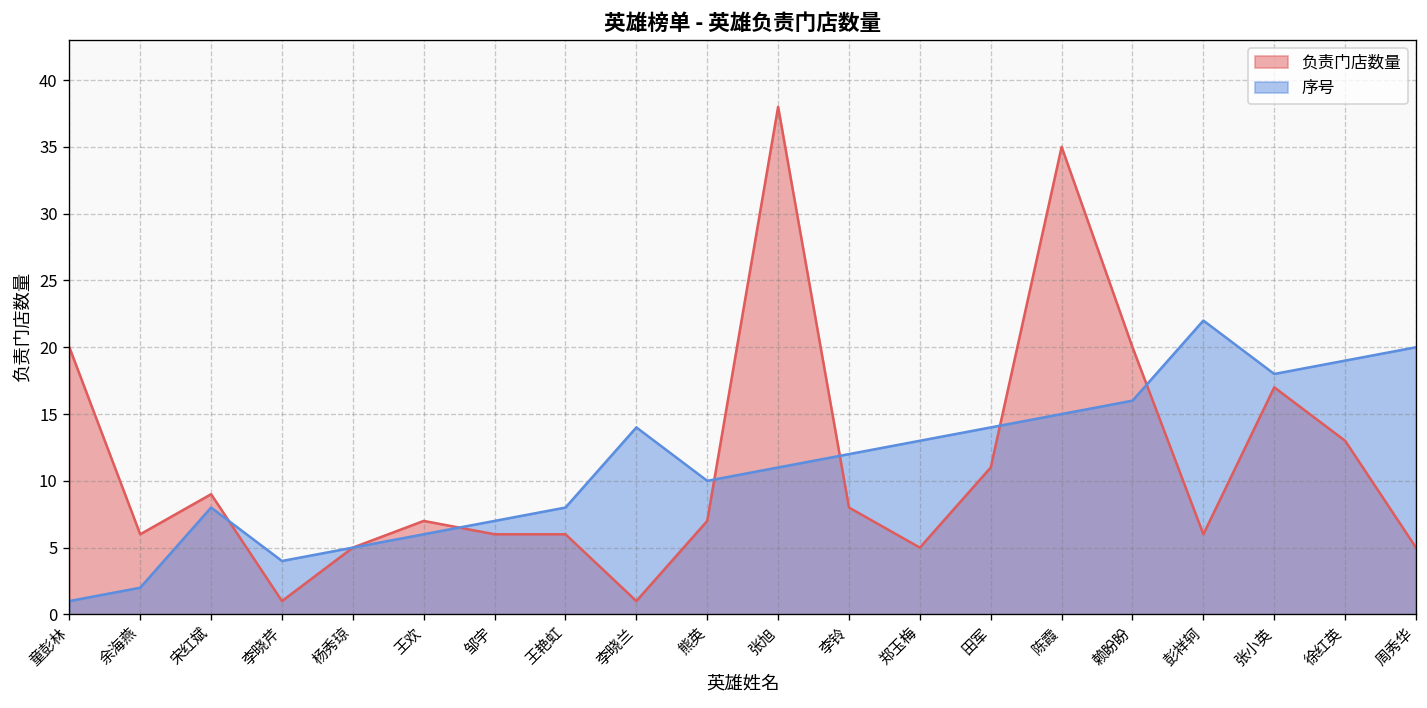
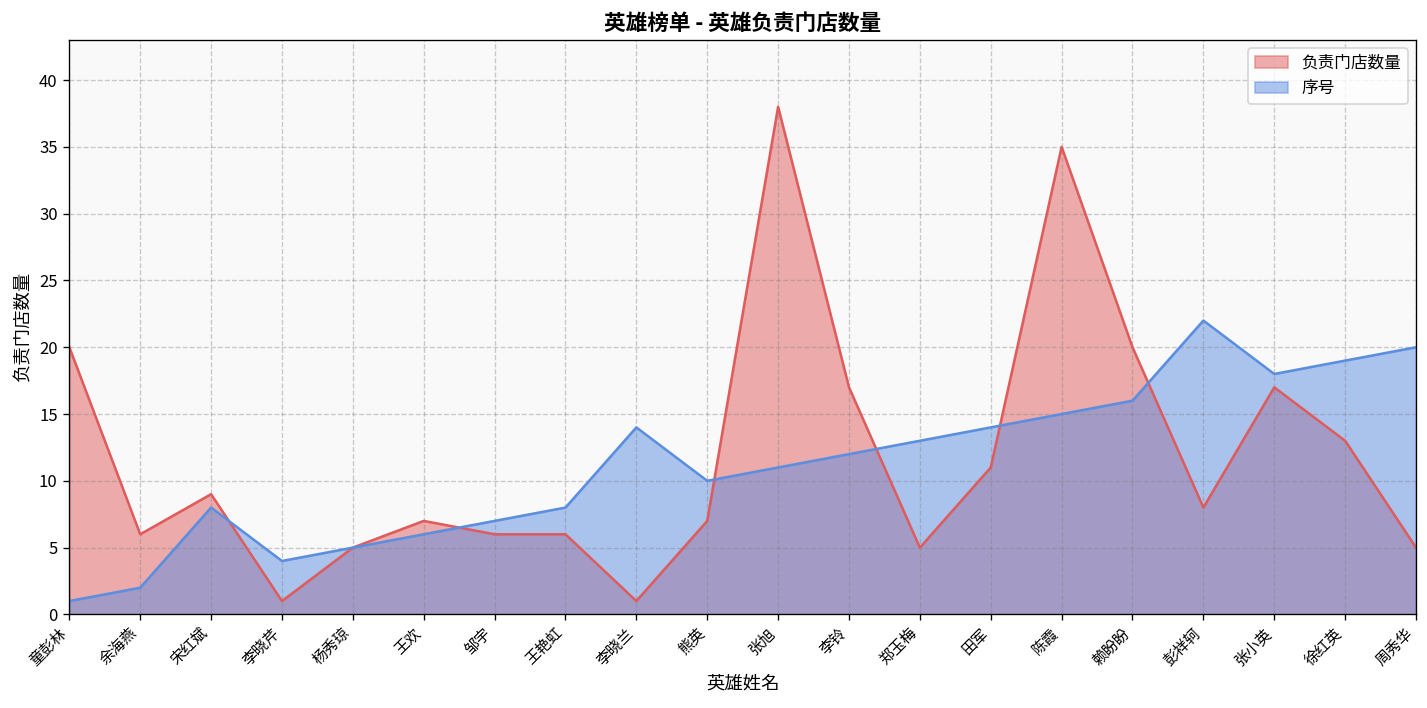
  {
    "负责门店数量": {
      "童彭林": 20,
      "余海燕": 6,
      "宋红斌": 9,
      "李晓芹": 1,
      "王欢": 7,
      "邹宇": 6,
      "王艳虹": 6,
      "李晓兰": 1,
      "熊英": 7,
      "张旭": 38,
-     "李铃": 8,
+     "李铃": 17,
      "郑玉梅": 5,
      "田军": 11,
      "陈霞": 35,
      "赖盼盼": 20,
-     "彭祥轲": 6,
+     "彭祥轲": 8,
      "张小英": 17,
      "徐红英": 13,
      "周秀华": 5
    },
    "序号": {
      "童彭林": 1,
      "余海燕": 2,
      "宋红斌": 8,
      "李晓芹": 4,
      "王欢": 6,
      "邹宇": 7,
      "王艳虹": 8,
      "李晓兰": 14,
      "熊英": 10,
      "张旭": 11,
      "李铃": 12,
      "郑玉梅": 13,
      "田军": 14,
      "陈霞": 15,
      "赖盼盼": 16,
      "彭祥轲": 22,
      "张小英": 18,
      "徐红英": 19,
      "周秀华": 20
    }
  }
